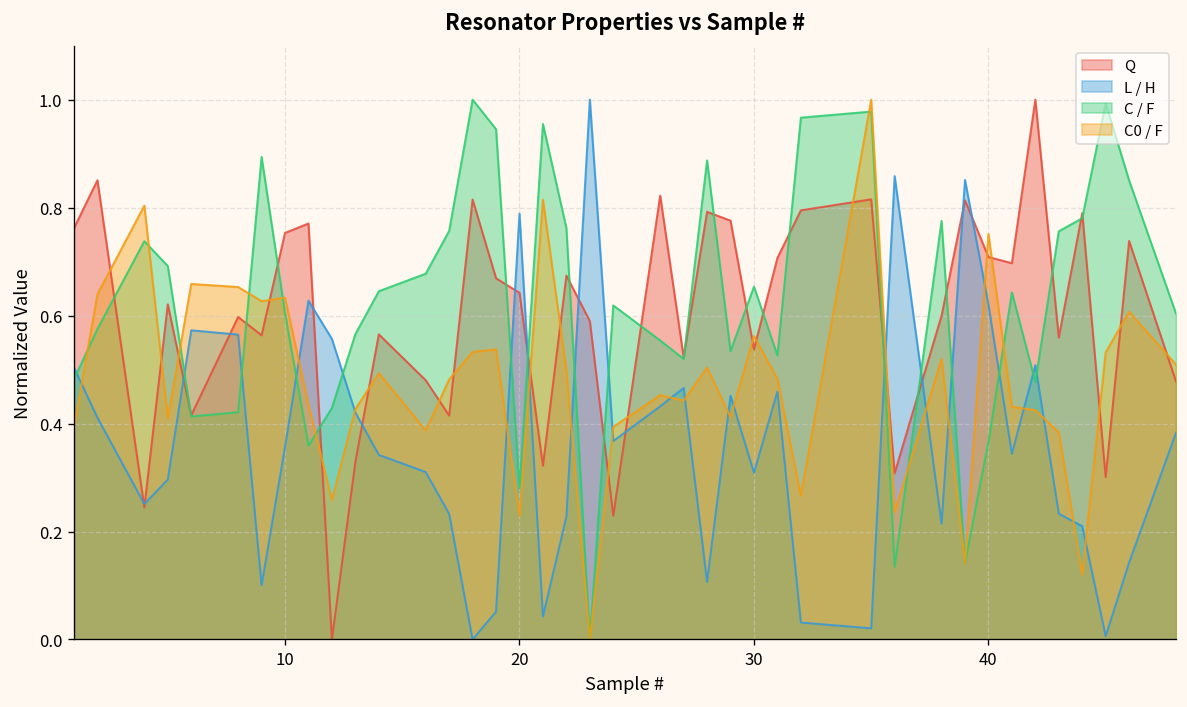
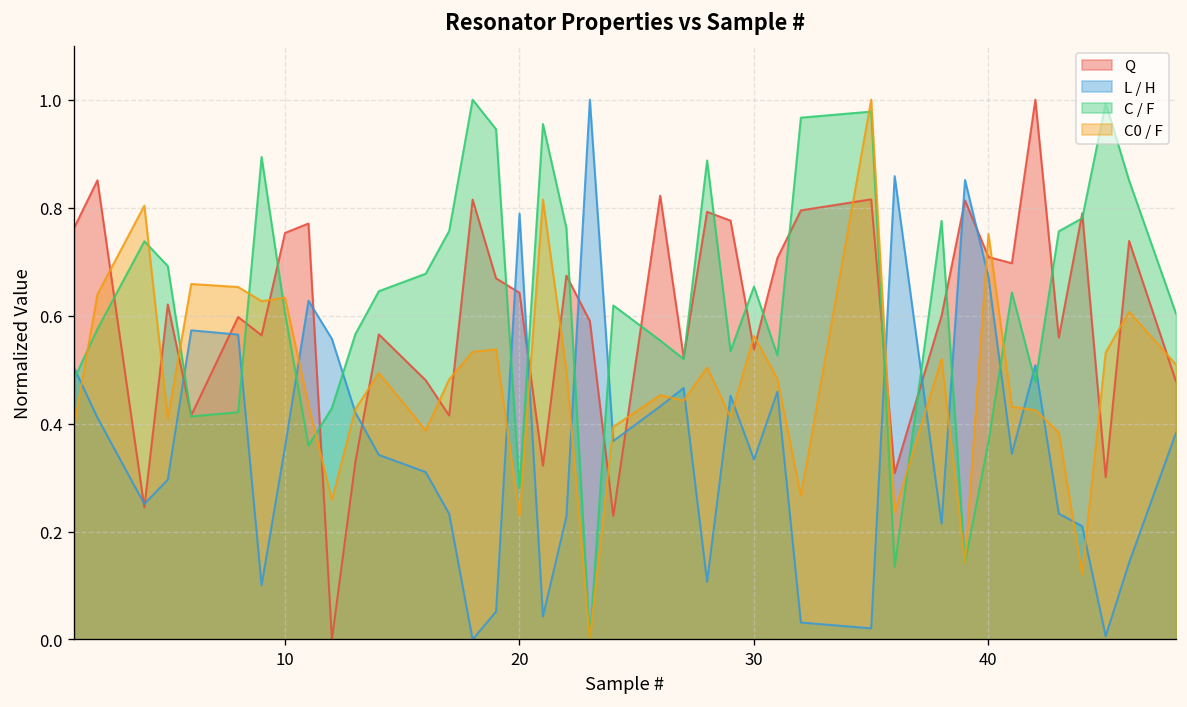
  {
    "L / H": {
      "10": 0.36,
      "20": 0.79,
-     "30": 0.31,
-     "40": 0.62
+     "30": 0.33,
+     "40": 0.67
    },
    "C / F": {
      "10": 0.60,
      "20": 0.28,
      "30": 0.65,
      "40": 0.37
    }
  }
